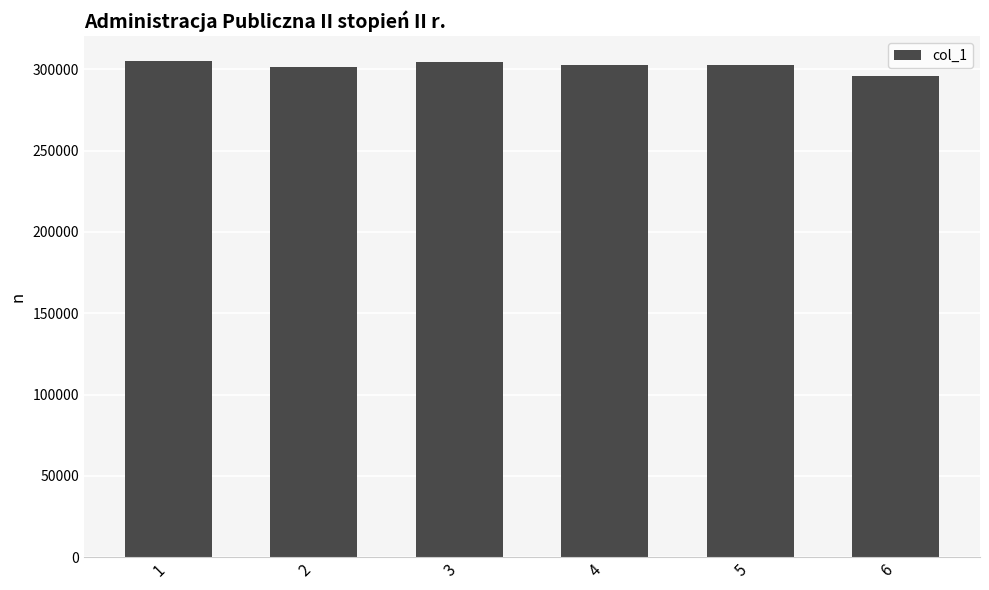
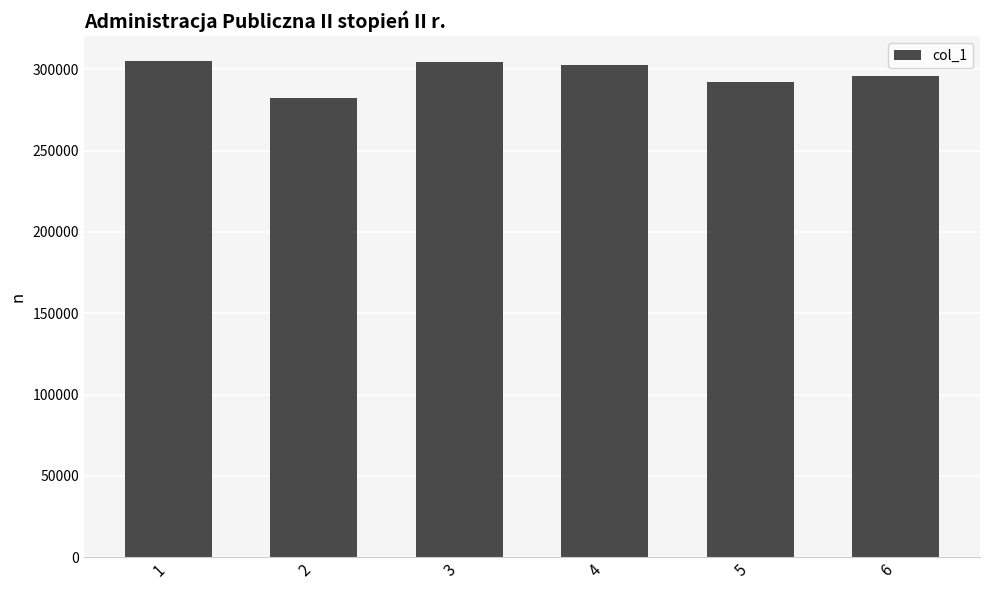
  {
    "1": 305000,
-   "2": 302000,
+   "2": 282000,
    "3": 304000,
    "4": 302000,
-   "5": 302000,
+   "5": 292000,
    "6": 296000
  }
